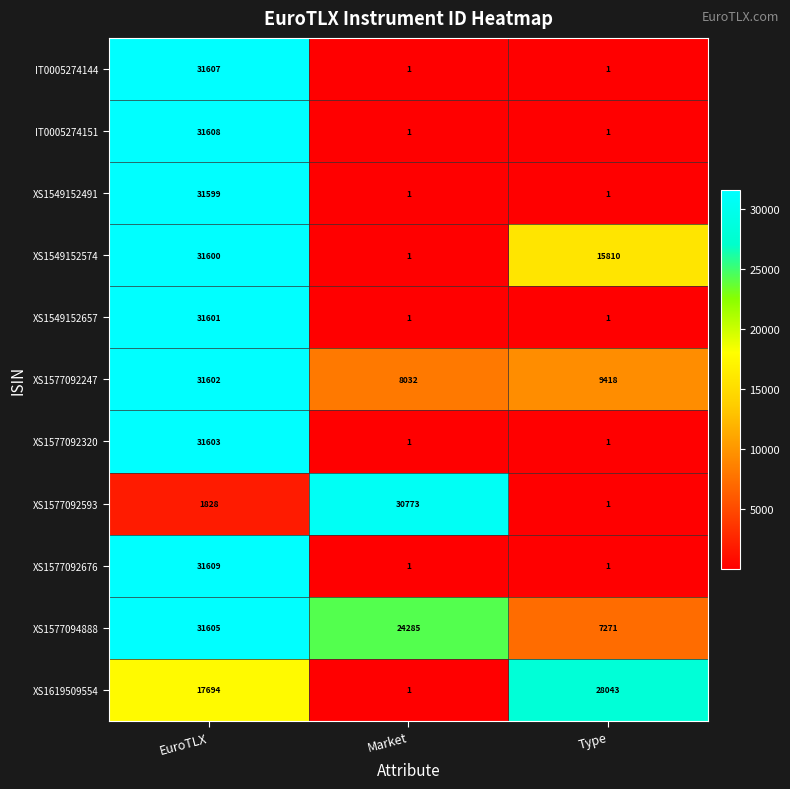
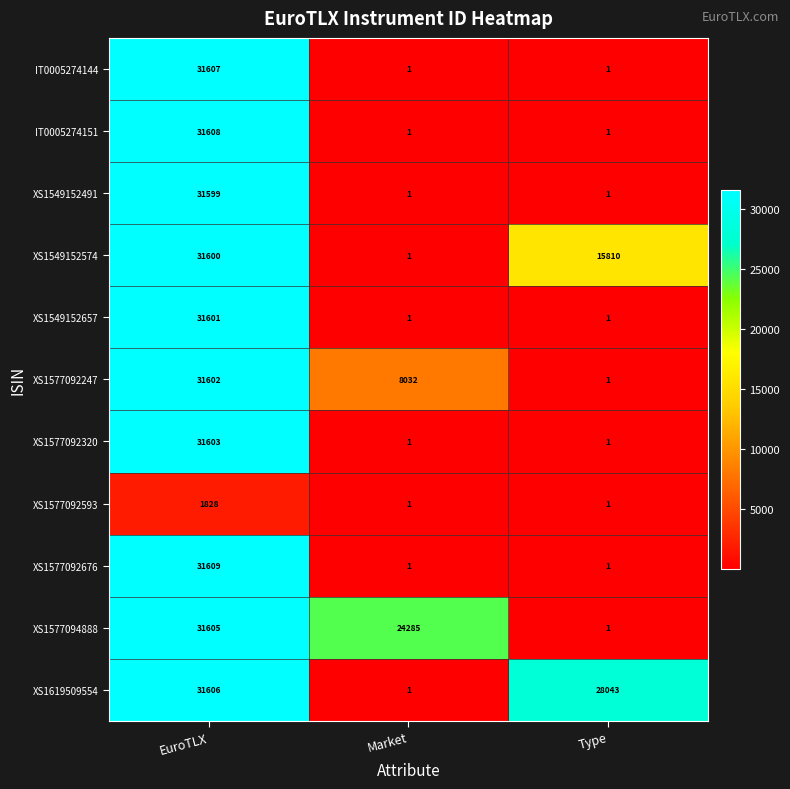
  {
    "IT0005274144": {
      "EuroTLX": 31607,
      "Market": 1,
      "Type": 1
    },
    "IT0005274151": {
      "EuroTLX": 31608,
      "Market": 1,
      "Type": 1
    },
    "XS1549152491": {
      "EuroTLX": 31599,
      "Market": 1,
      "Type": 1
    },
    "XS1549152574": {
      "EuroTLX": 31600,
      "Market": 1,
      "Type": 15810
    },
    "XS1549152657": {
      "EuroTLX": 31601,
      "Market": 1,
      "Type": 1
    },
    "XS1577092247": {
      "EuroTLX": 31602,
      "Market": 8032,
-     "Type": 9418
+     "Type": 1
    },
    "XS1577092320": {
      "EuroTLX": 31603,
      "Market": 1,
      "Type": 1
    },
    "XS1577092593": {
      "EuroTLX": 1828,
-     "Market": 30773,
+     "Market": 1,
      "Type": 1
    },
    "XS1577092676": {
      "EuroTLX": 31609,
      "Market": 1,
      "Type": 1
    },
    "XS1577094888": {
      "EuroTLX": 31605,
      "Market": 24285,
-     "Type": 7271
+     "Type": 1
    },
    "XS1619509554": {
-     "EuroTLX": 17694,
+     "EuroTLX": 31606,
      "Market": 1,
      "Type": 28043
    }
  }
